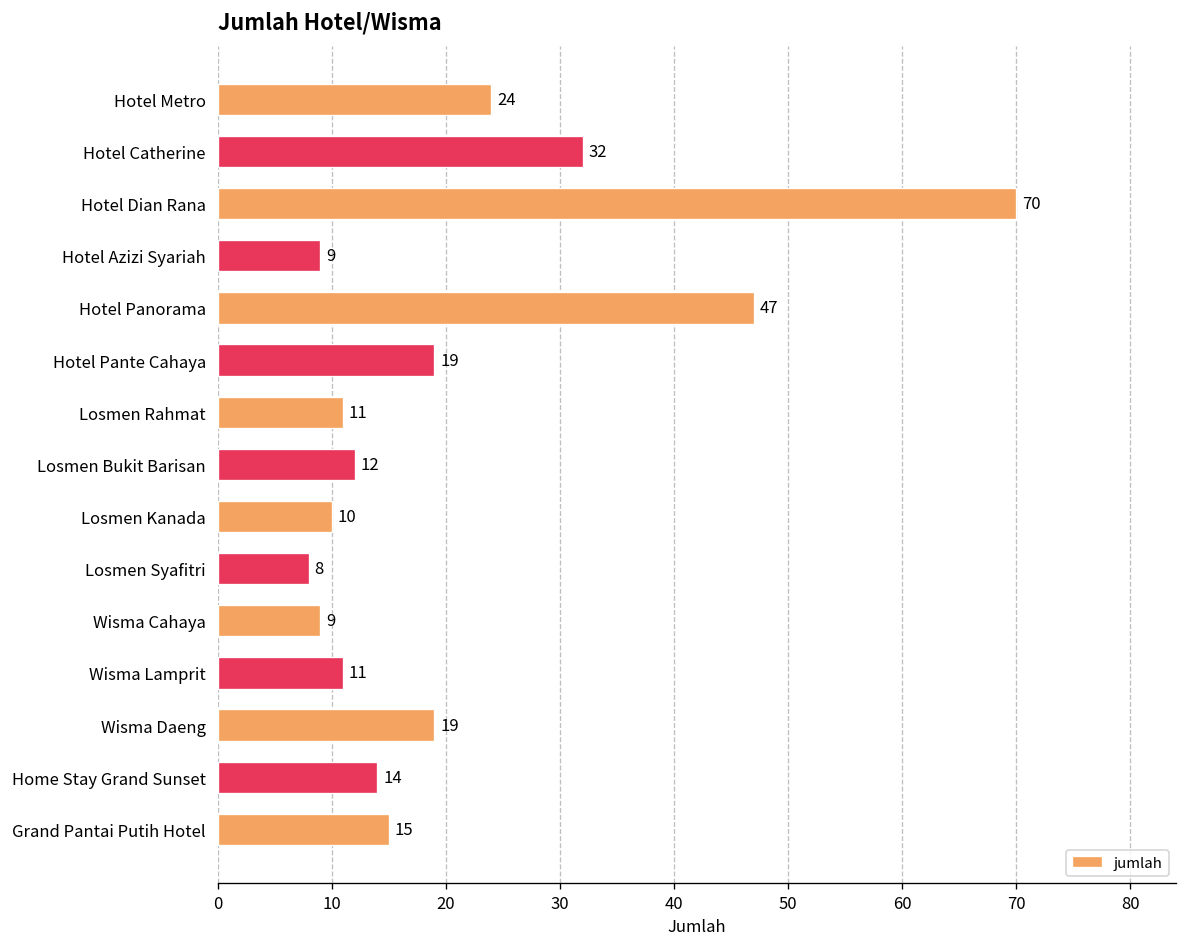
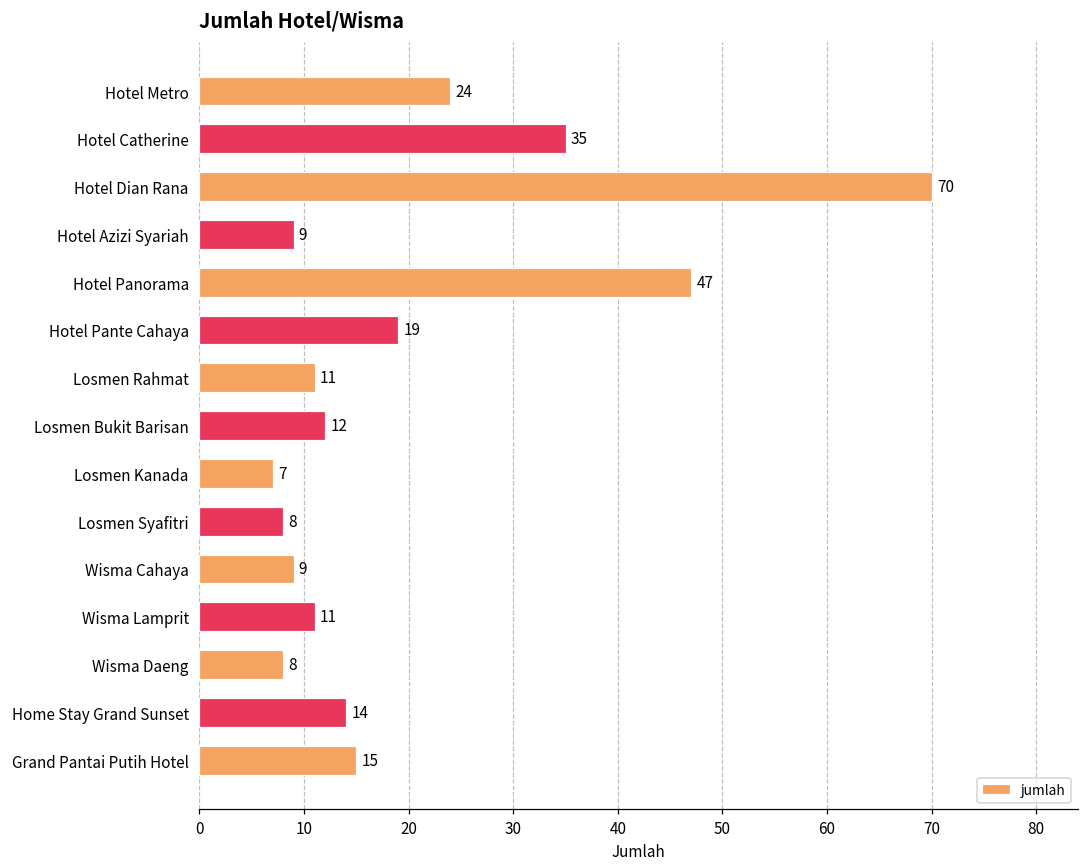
  {
    "Hotel Metro": 24,
-   "Hotel Catherine": 32,
+   "Hotel Catherine": 35,
    "Hotel Dian Rana": 70,
    "Hotel Azizi Syariah": 9,
    "Hotel Panorama": 47,
    "Hotel Pante Cahaya": 19,
    "Losmen Rahmat": 11,
    "Losmen Bukit Barisan": 12,
-   "Losmen Kanada": 10,
+   "Losmen Kanada": 7,
    "Losmen Syafitri": 8,
    "Wisma Cahaya": 9,
    "Wisma Lamprit": 11,
-   "Wisma Daeng": 19,
+   "Wisma Daeng": 8,
    "Home Stay Grand Sunset": 14,
    "Grand Pantai Putih Hotel": 15
  }
